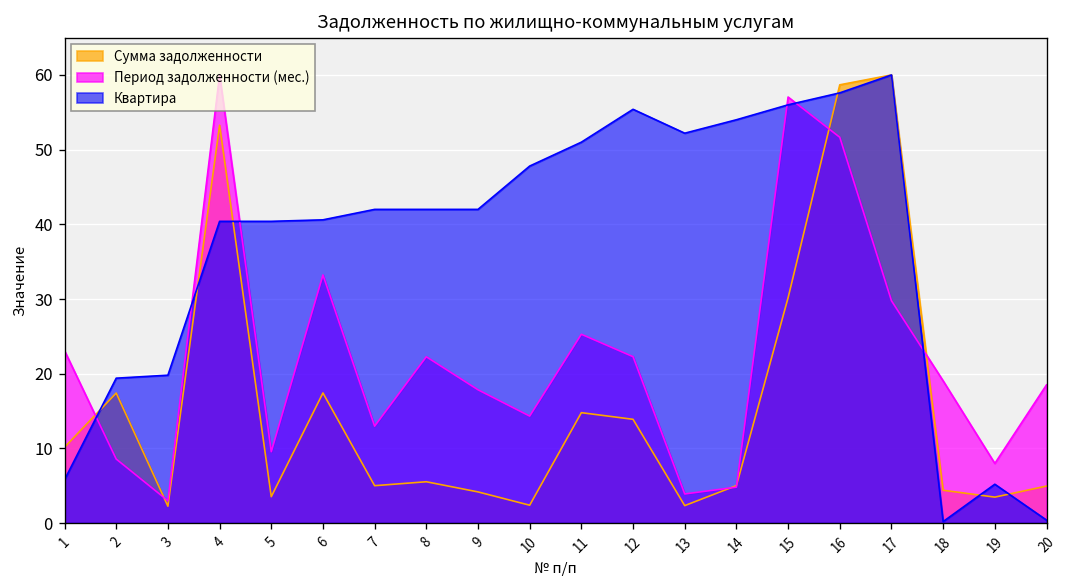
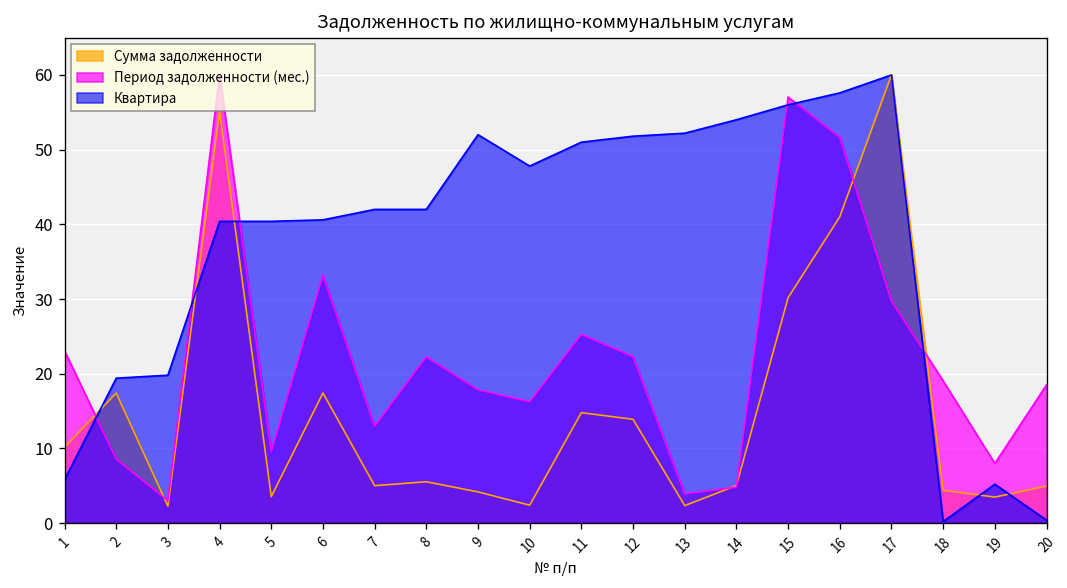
  {
    "Сумма задолженности": {
      "1": 10,
      "2": 17,
      "3": 2,
-     "4": 53,
+     "4": 55,
      "5": 4,
      "6": 17,
      "7": 5,
      "8": 6,
      "9": 4,
      "10": 2,
      "11": 15,
      "12": 14,
      "13": 2,
      "15": 30,
-     "16": 59,
+     "16": 41,
      "18": 4,
      "19": 3,
      "20": 5
    },
    "Период задолженности (мес.)": {
      "1": 23,
      "2": 9,
      "3": 3,
      "5": 10,
      "6": 33,
      "7": 13,
      "8": 22,
      "9": 18,
-     "10": 14,
+     "10": 16,
      "11": 25,
      "12": 22,
      "13": 4,
      "15": 57,
      "16": 52,
      "17": 30,
      "18": 19,
      "19": 8,
      "20": 19
    },
    "Квартира": {
      "1": 6,
      "2": 19,
      "3": 20,
      "4": 40,
      "5": 40,
      "6": 41,
      "7": 42,
      "8": 42,
-     "9": 42,
+     "9": 52,
      "10": 48,
      "11": 51,
-     "12": 55,
+     "12": 52,
      "13": 52,
      "14": 54,
      "15": 56,
      "16": 58,
      "18": 0,
      "19": 5,
      "20": 0
    }
  }
